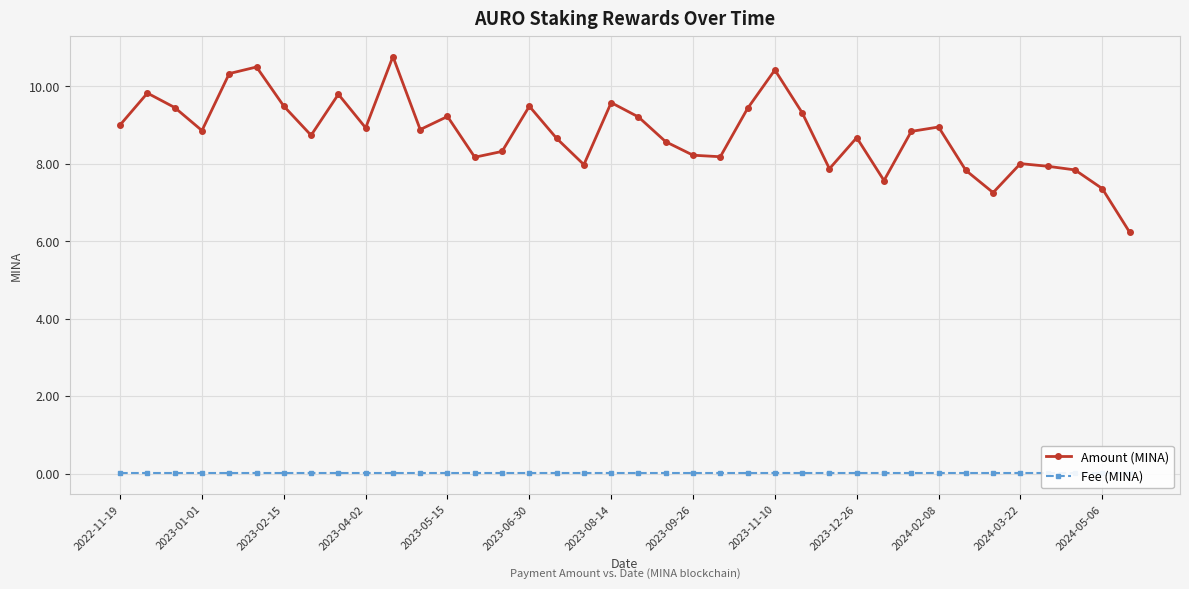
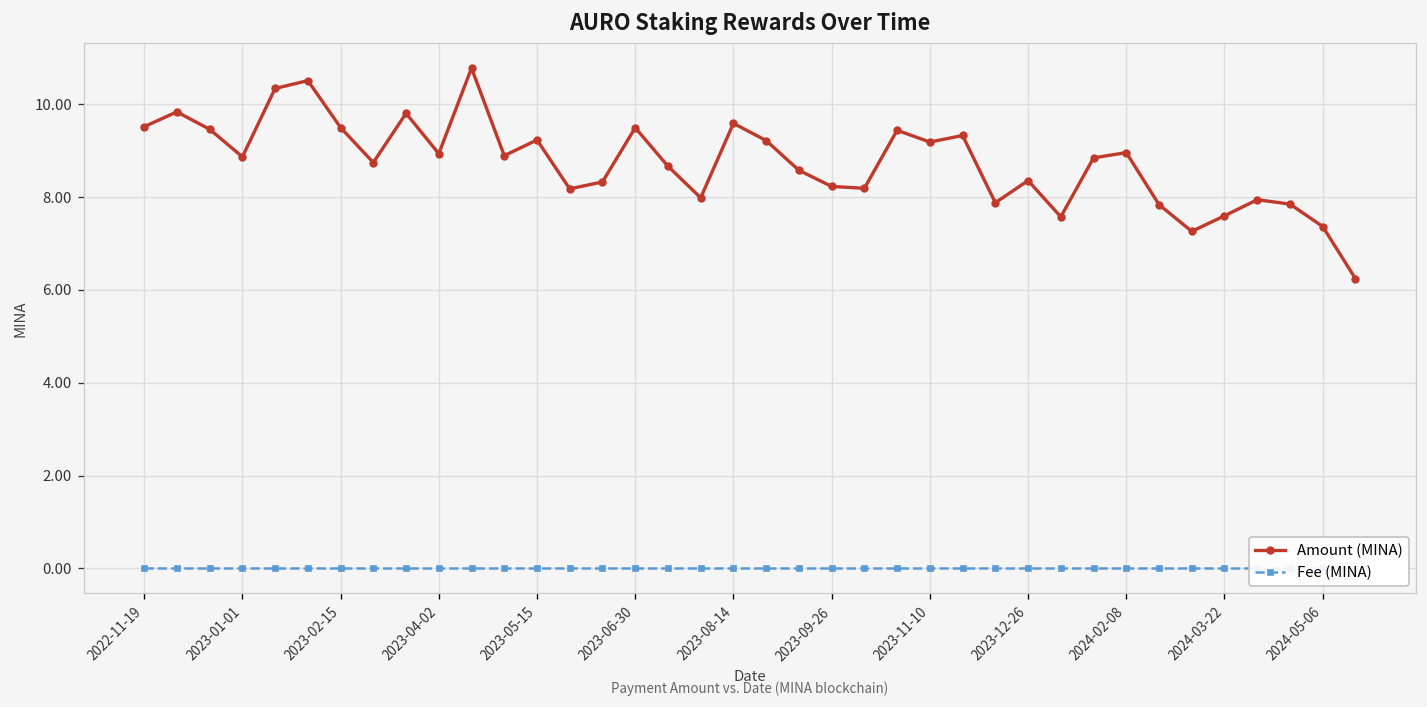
  {
    "Amount (MINA)": {
-     "2022-11-19": 9.0,
+     "2022-11-19": 9.5,
      "2023-01-01": 8.9,
      "2023-02-15": 9.5,
      "2023-04-02": 8.9,
      "2023-05-15": 9.2,
      "2023-06-30": 9.5,
      "2023-08-14": 9.6,
      "2023-09-26": 8.2,
-     "2023-11-10": 10.4,
-     "2023-12-26": 8.7,
+     "2023-11-10": 9.2,
+     "2023-12-26": 8.3,
      "2024-02-08": 8.9,
-     "2024-03-22": 8.0,
+     "2024-03-22": 7.6,
      "2024-05-06": 7.4
    },
    "Fee (MINA)": {
      "2022-11-19": 0.0,
      "2023-01-01": 0.0,
      "2023-02-15": 0.0,
      "2023-04-02": 0.0,
      "2023-05-15": 0.0,
      "2023-06-30": 0.0,
      "2023-08-14": 0.0,
      "2023-09-26": 0.0,
      "2023-11-10": 0.0,
      "2023-12-26": 0.0,
      "2024-02-08": 0.0,
      "2024-03-22": 0.0
    }
  }
